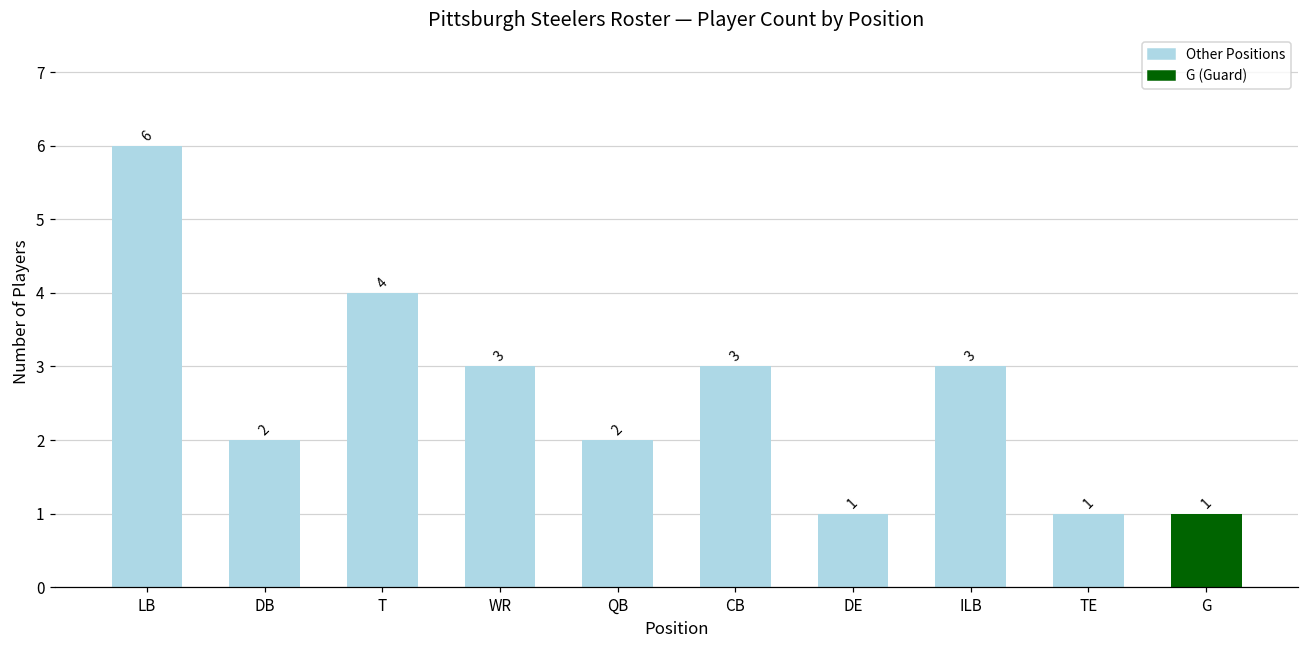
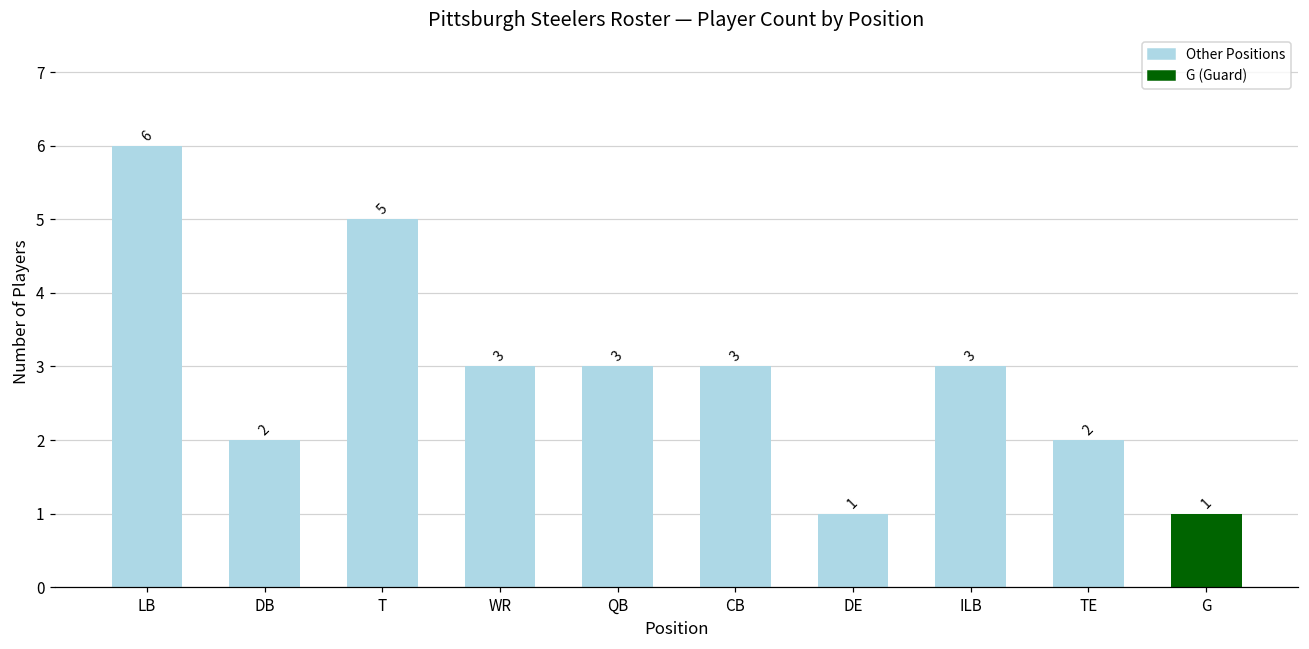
  {
    "LB": 6,
    "DB": 2,
-   "T": 4,
+   "T": 5,
    "WR": 3,
-   "QB": 2,
+   "QB": 3,
    "CB": 3,
    "DE": 1,
    "ILB": 3,
-   "TE": 1,
+   "TE": 2,
    "G": 1
  }
